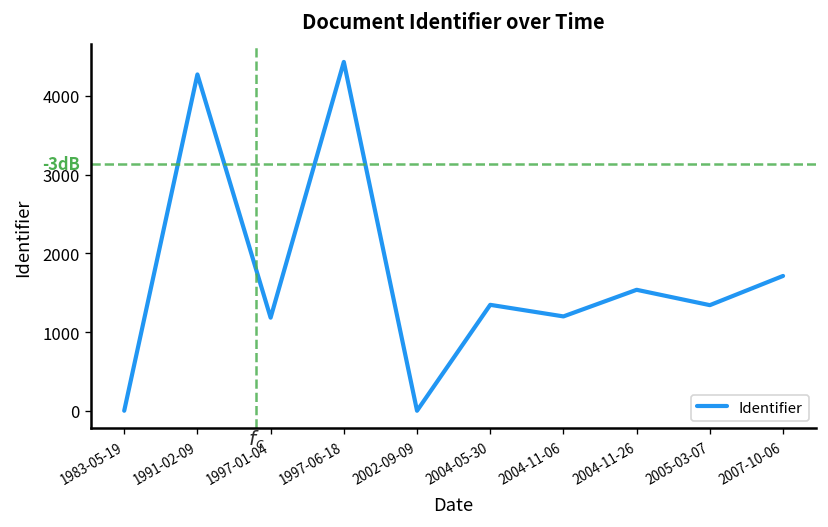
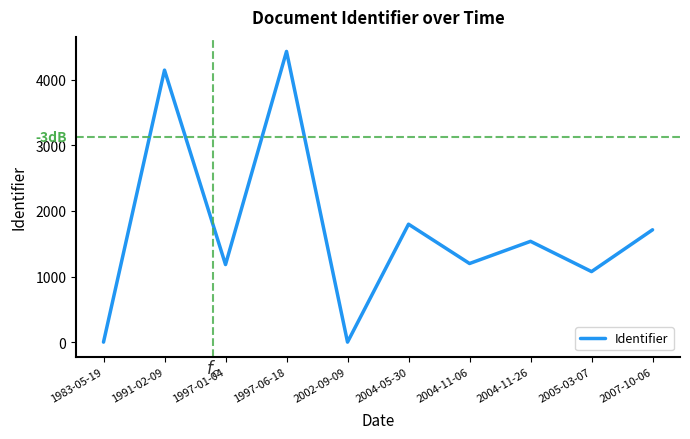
  {
    "1983-05-19": 0,
-   "1991-02-09": 4300,
+   "1991-02-09": 4100,
    "1997-01-04": 1200,
    "1997-06-18": 4400,
    "2002-09-09": 0,
-   "2004-05-30": 1300,
+   "2004-05-30": 1800,
    "2004-11-06": 1200,
    "2004-11-26": 1500,
-   "2005-03-07": 1300,
+   "2005-03-07": 1100,
    "2007-10-06": 1700
  }
